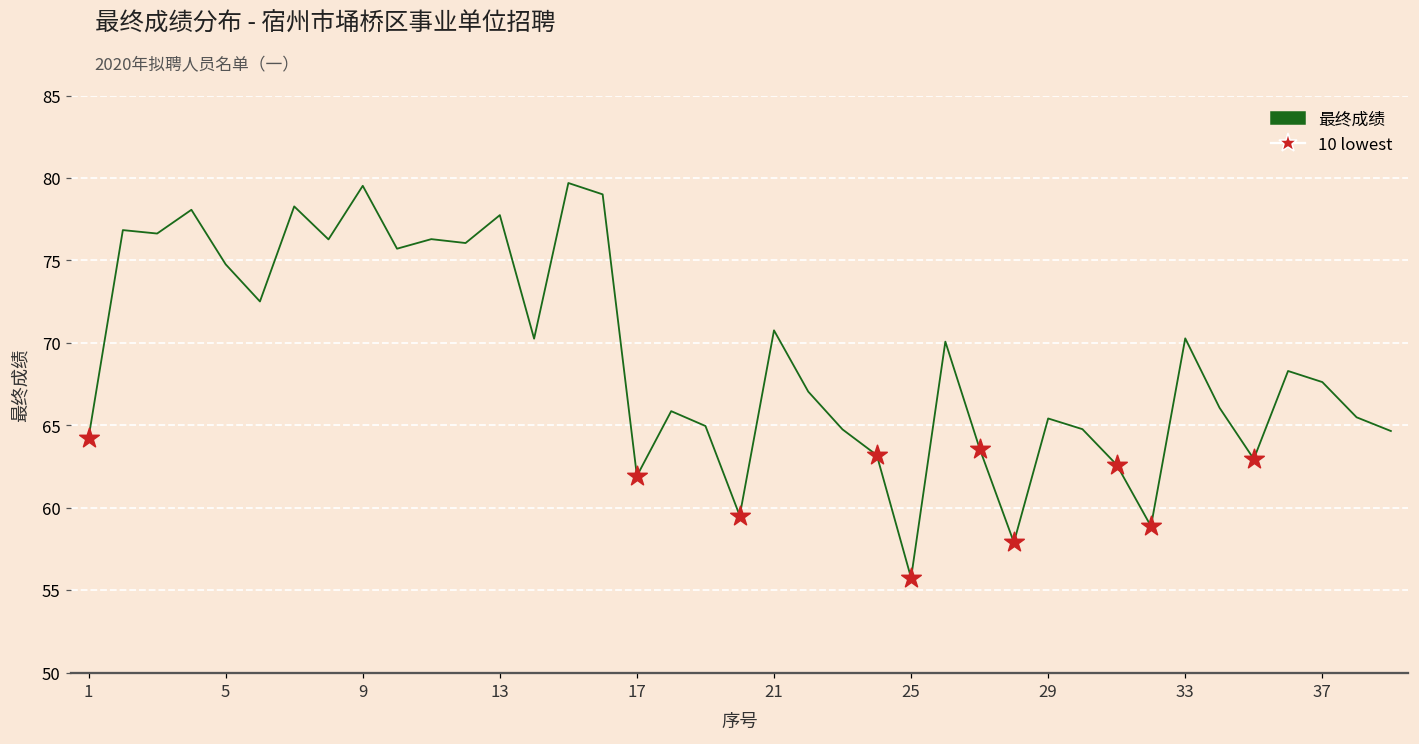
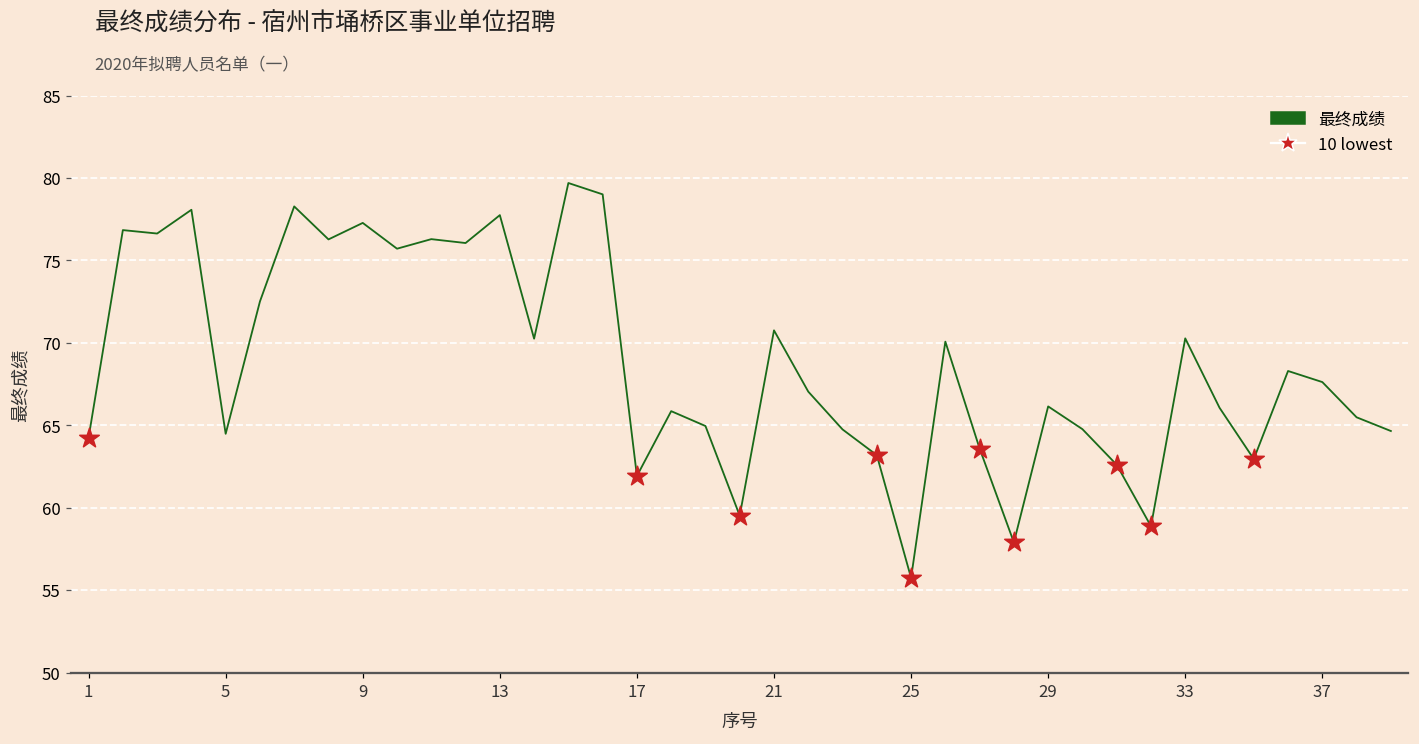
  {
    "最终成绩": {
-     "5": 74.8,
-     "9": 79.5,
+     "5": 64.5,
+     "9": 77.3,
      "13": 77.7,
      "21": 70.8,
-     "29": 65.4,
+     "29": 66.1,
      "33": 70.3,
      "37": 67.6
    }
  }
